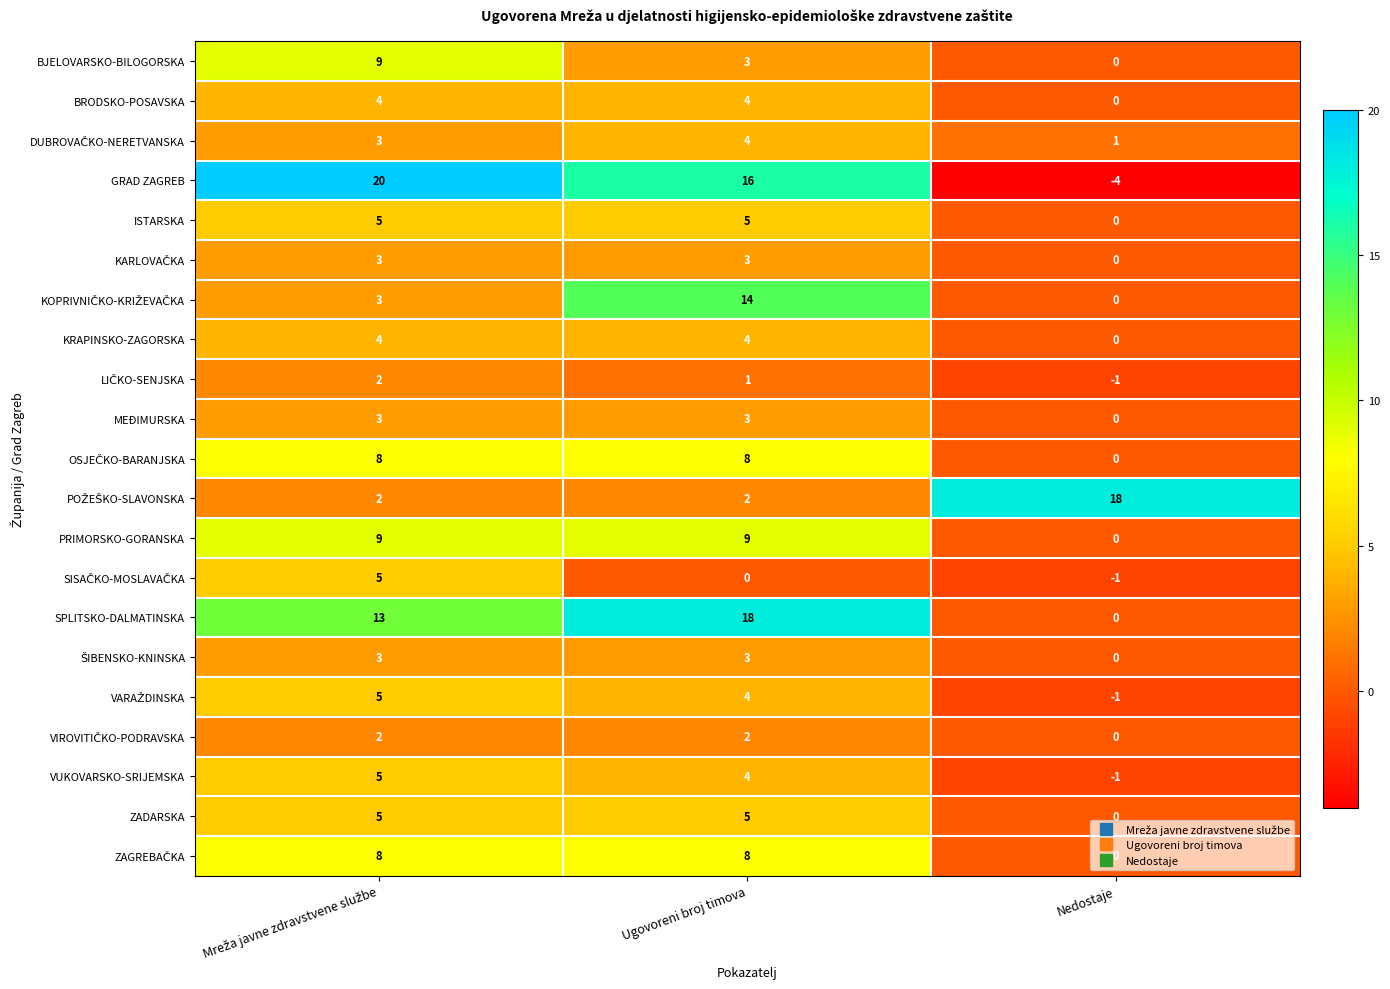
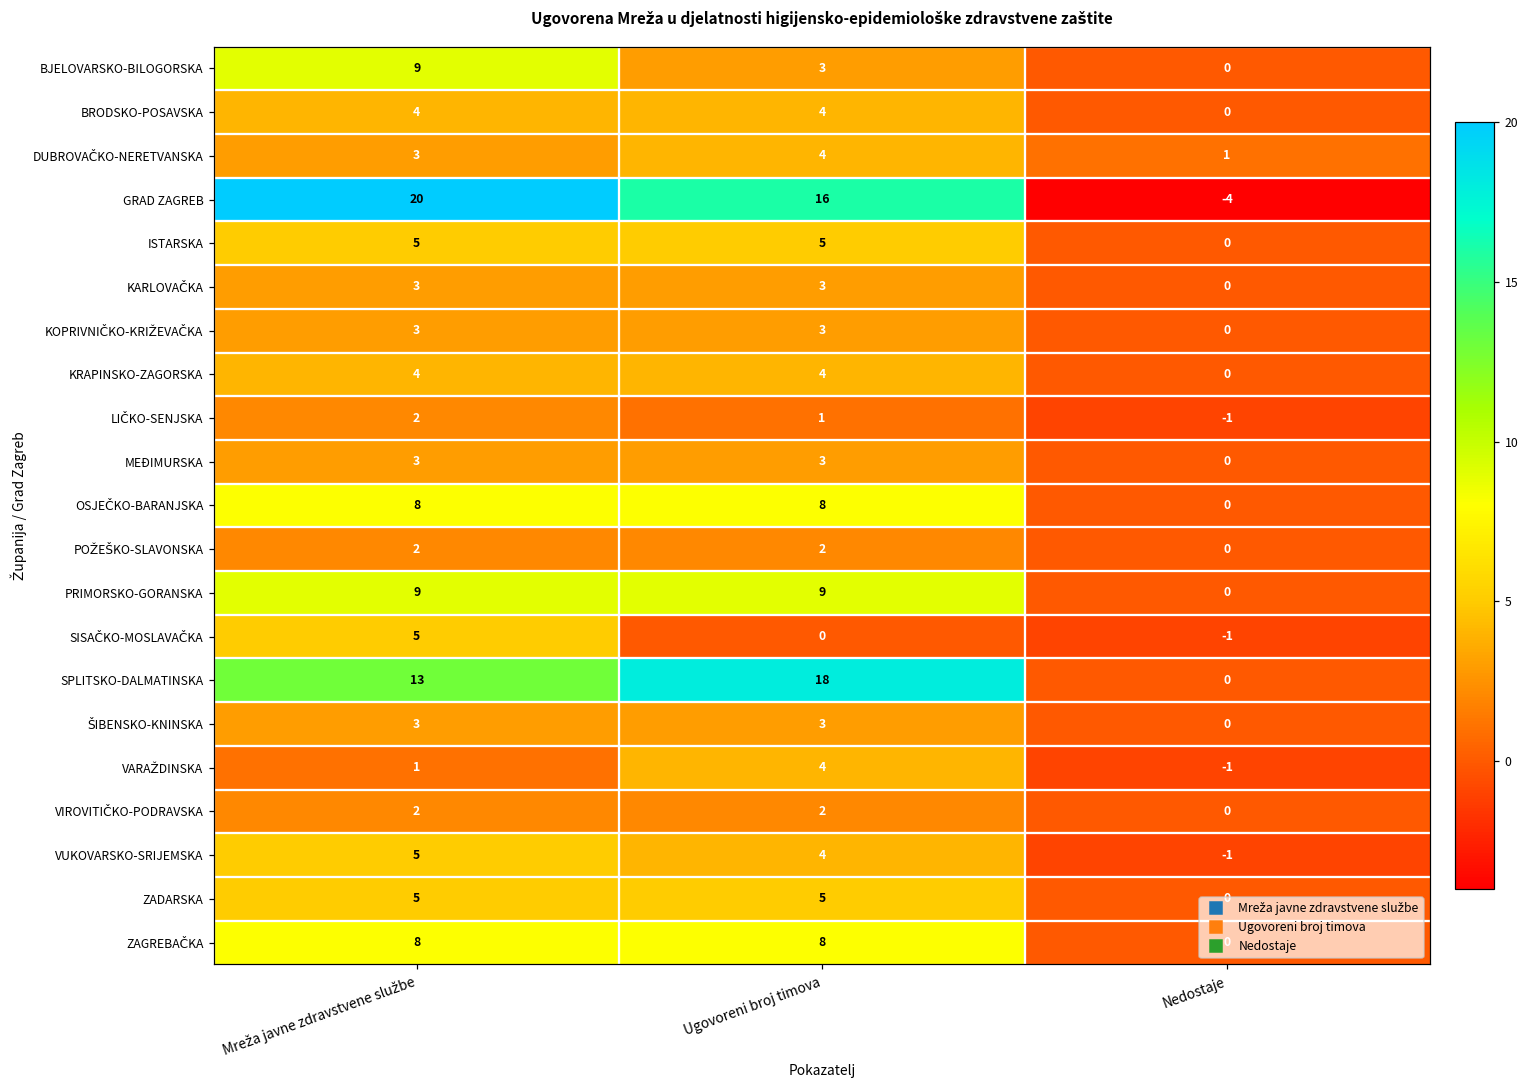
  {
    "BJELOVARSKO-BILOGORSKA": {
      "Mreža javne zdravstvene službe": 9,
      "Ugovoreni broj timova": 3,
      "Nedostaje": 0
    },
    "BRODSKO-POSAVSKA": {
      "Mreža javne zdravstvene službe": 4,
      "Ugovoreni broj timova": 4,
      "Nedostaje": 0
    },
    "DUBROVAČKO-NERETVANSKA": {
      "Mreža javne zdravstvene službe": 3,
      "Ugovoreni broj timova": 4,
      "Nedostaje": 1
    },
    "GRAD ZAGREB": {
      "Mreža javne zdravstvene službe": 20,
      "Ugovoreni broj timova": 16,
      "Nedostaje": -4
    },
    "ISTARSKA": {
      "Mreža javne zdravstvene službe": 5,
      "Ugovoreni broj timova": 5,
      "Nedostaje": 0
    },
    "KARLOVAČKA": {
      "Mreža javne zdravstvene službe": 3,
      "Ugovoreni broj timova": 3,
      "Nedostaje": 0
    },
    "KOPRIVNIČKO-KRIŽEVAČKA": {
      "Mreža javne zdravstvene službe": 3,
-     "Ugovoreni broj timova": 14,
+     "Ugovoreni broj timova": 3,
      "Nedostaje": 0
    },
    "KRAPINSKO-ZAGORSKA": {
      "Mreža javne zdravstvene službe": 4,
      "Ugovoreni broj timova": 4,
      "Nedostaje": 0
    },
    "LIČKO-SENJSKA": {
      "Mreža javne zdravstvene službe": 2,
      "Ugovoreni broj timova": 1,
      "Nedostaje": -1
    },
    "MEĐIMURSKA": {
      "Mreža javne zdravstvene službe": 3,
      "Ugovoreni broj timova": 3,
      "Nedostaje": 0
    },
    "OSJEČKO-BARANJSKA": {
      "Mreža javne zdravstvene službe": 8,
      "Ugovoreni broj timova": 8,
      "Nedostaje": 0
    },
    "POŽEŠKO-SLAVONSKA": {
      "Mreža javne zdravstvene službe": 2,
      "Ugovoreni broj timova": 2,
-     "Nedostaje": 18
+     "Nedostaje": 0
    },
    "PRIMORSKO-GORANSKA": {
      "Mreža javne zdravstvene službe": 9,
      "Ugovoreni broj timova": 9,
      "Nedostaje": 0
    },
    "SISAČKO-MOSLAVAČKA": {
      "Mreža javne zdravstvene službe": 5,
      "Ugovoreni broj timova": 0,
      "Nedostaje": -1
    },
    "SPLITSKO-DALMATINSKA": {
      "Mreža javne zdravstvene službe": 13,
      "Ugovoreni broj timova": 18,
      "Nedostaje": 0
    },
    "ŠIBENSKO-KNINSKA": {
      "Mreža javne zdravstvene službe": 3,
      "Ugovoreni broj timova": 3,
      "Nedostaje": 0
    },
    "VARAŽDINSKA": {
-     "Mreža javne zdravstvene službe": 5,
+     "Mreža javne zdravstvene službe": 1,
      "Ugovoreni broj timova": 4,
      "Nedostaje": -1
    },
    "VIROVITIČKO-PODRAVSKA": {
      "Mreža javne zdravstvene službe": 2,
      "Ugovoreni broj timova": 2,
      "Nedostaje": 0
    },
    "VUKOVARSKO-SRIJEMSKA": {
      "Mreža javne zdravstvene službe": 5,
      "Ugovoreni broj timova": 4,
      "Nedostaje": -1
    },
    "ZADARSKA": {
      "Mreža javne zdravstvene službe": 5,
      "Ugovoreni broj timova": 5
    },
    "ZAGREBAČKA": {
      "Mreža javne zdravstvene službe": 8,
      "Ugovoreni broj timova": 8
    }
  }
